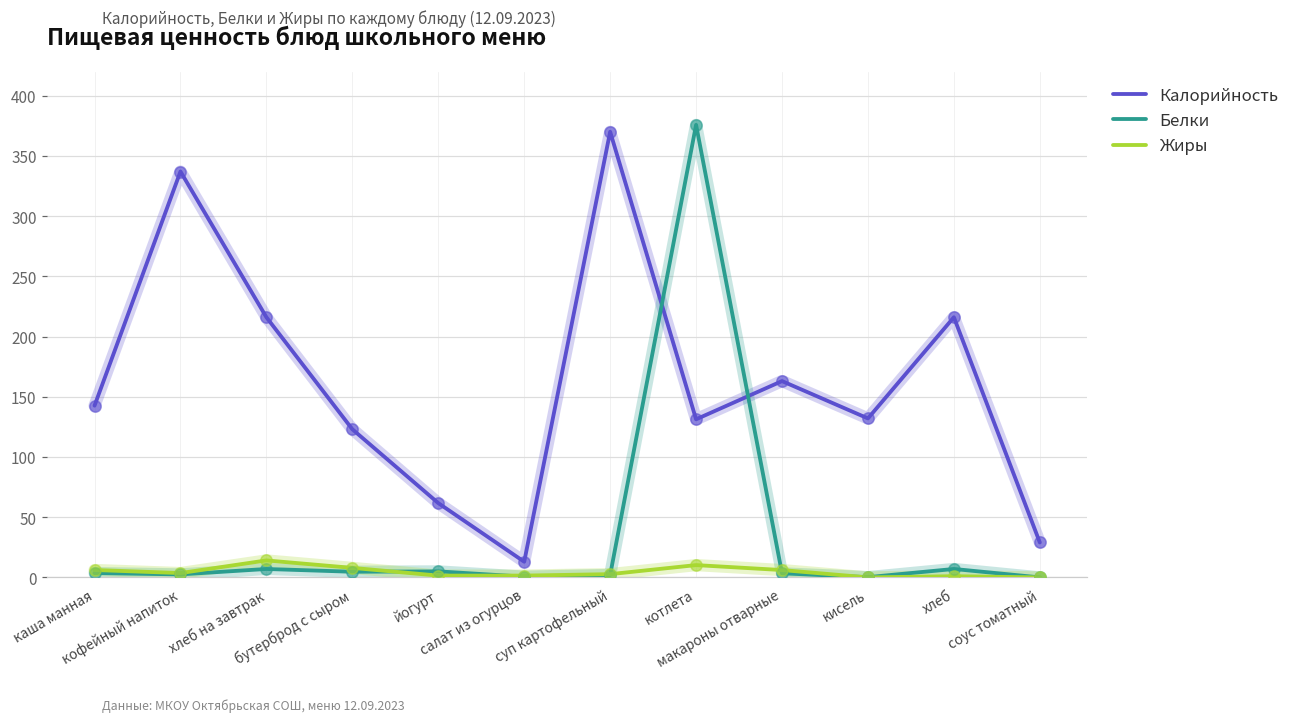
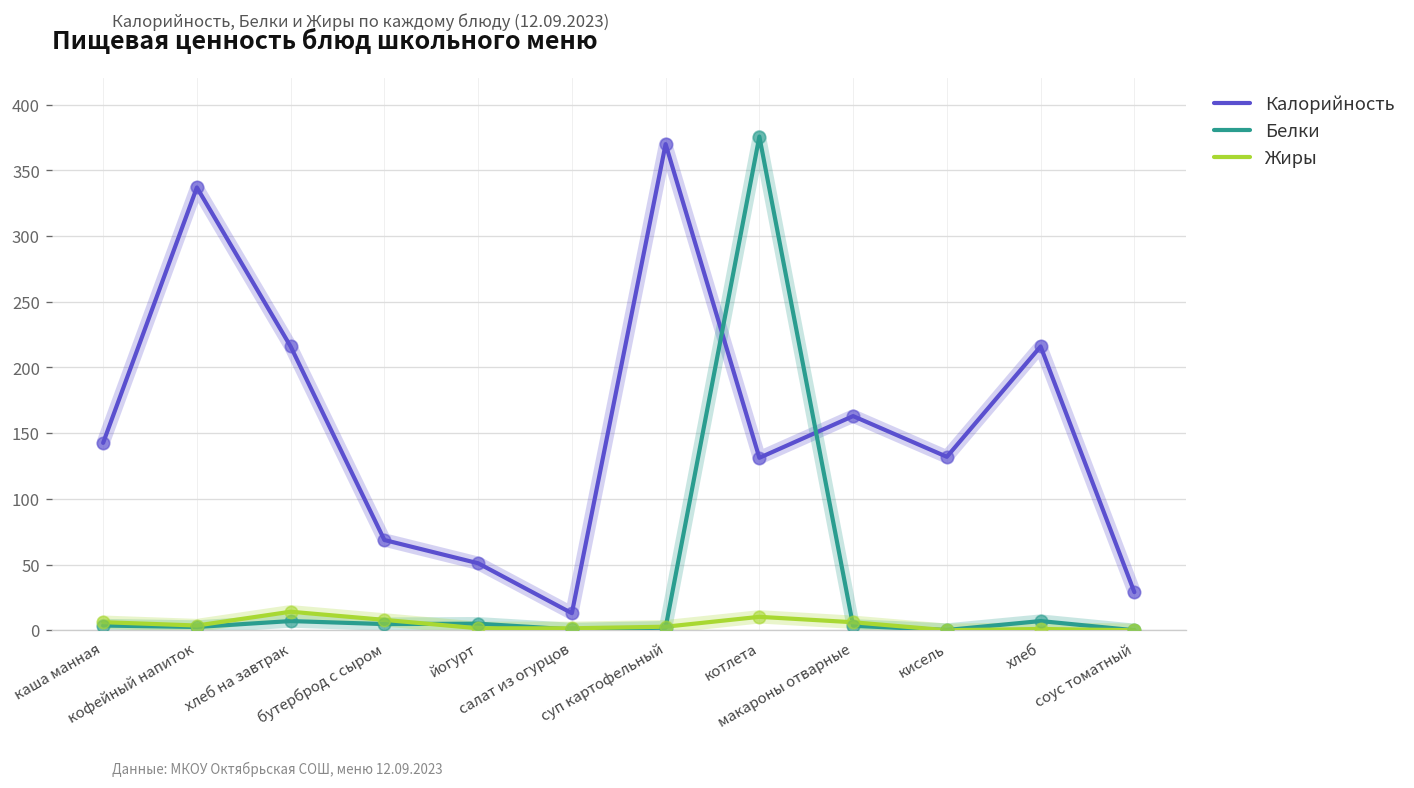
  {
    "Калорийность": {
      "каша манная": 143,
      "кофейный напиток": 337,
      "хлеб на завтрак": 216,
-     "бутерброд с сыром": 123,
-     "йогурт": 62,
+     "бутерброд с сыром": 69,
+     "йогурт": 51,
      "салат из огурцов": 13,
      "суп картофельный": 370,
      "котлета": 131,
      "макароны отварные": 163,
      "кисель": 132,
      "хлеб": 216,
      "соус томатный": 29
    },
    "Белки": {
      "каша манная": 4,
      "хлеб на завтрак": 7,
      "бутерброд с сыром": 5,
      "йогурт": 5,
      "котлета": 376,
      "макароны отварные": 3,
      "хлеб": 7
    },
    "Жиры": {
      "каша манная": 6,
      "хлеб на завтрак": 14,
      "бутерброд с сыром": 8,
      "йогурт": 2,
      "котлета": 10,
      "макароны отварные": 6,
      "хлеб": 1
    }
  }
